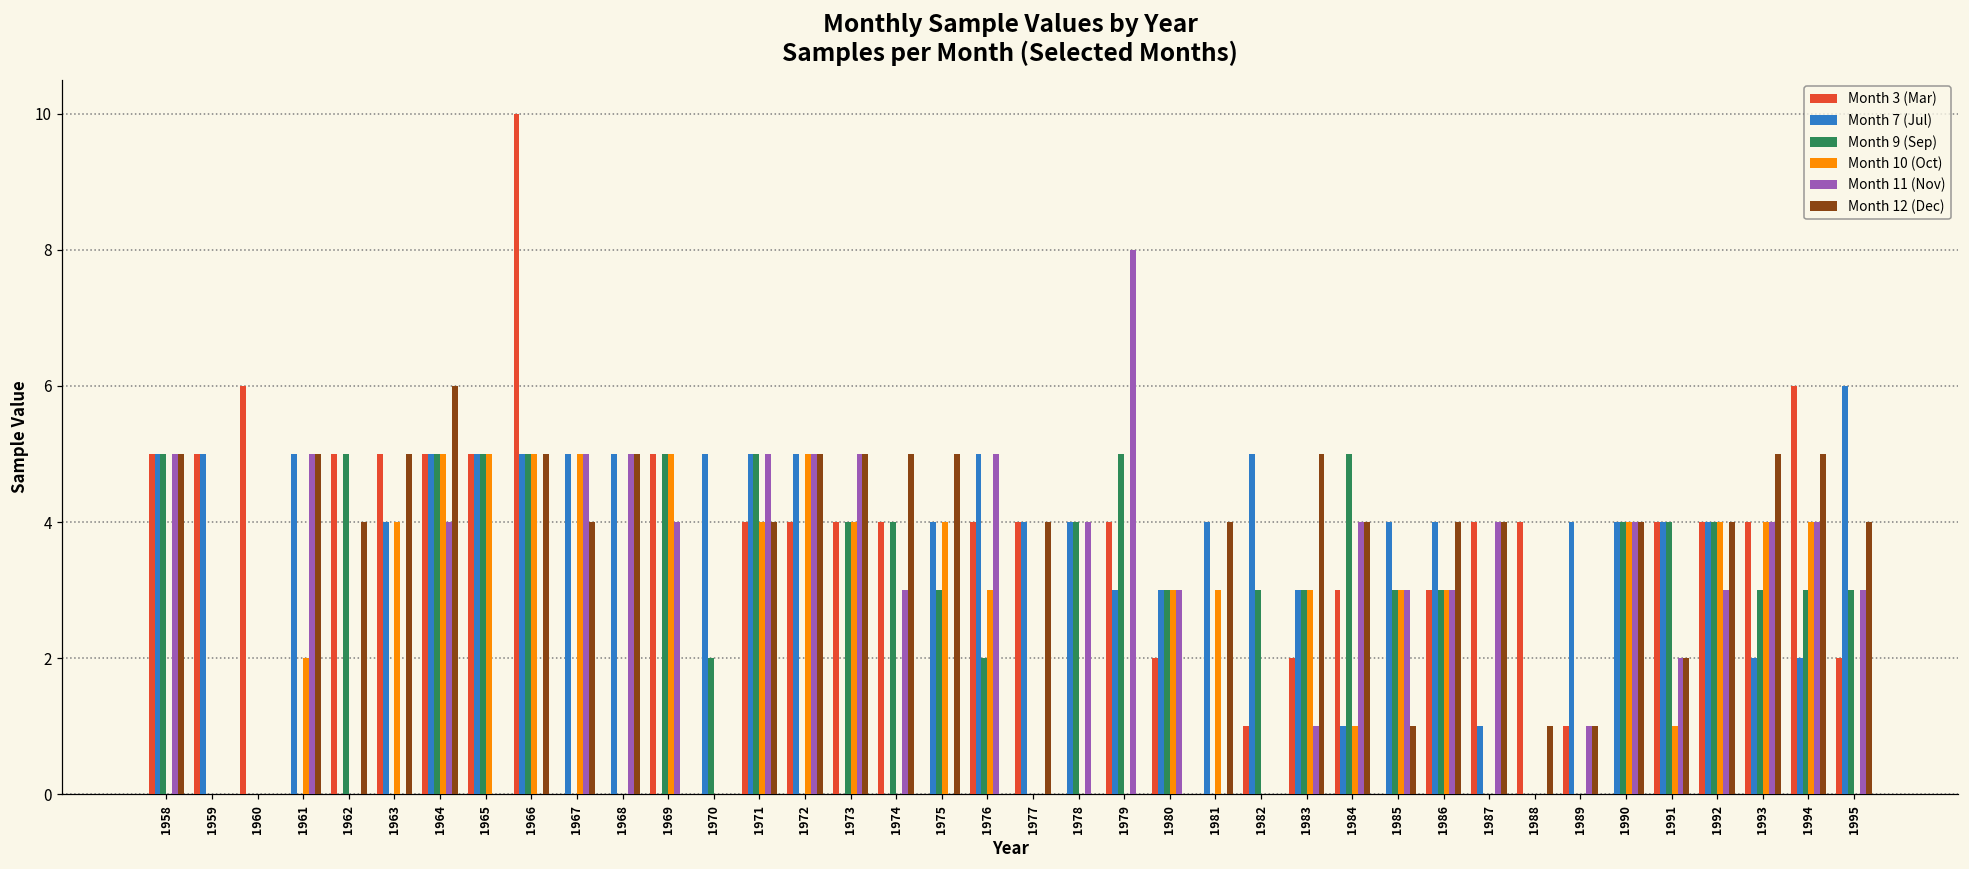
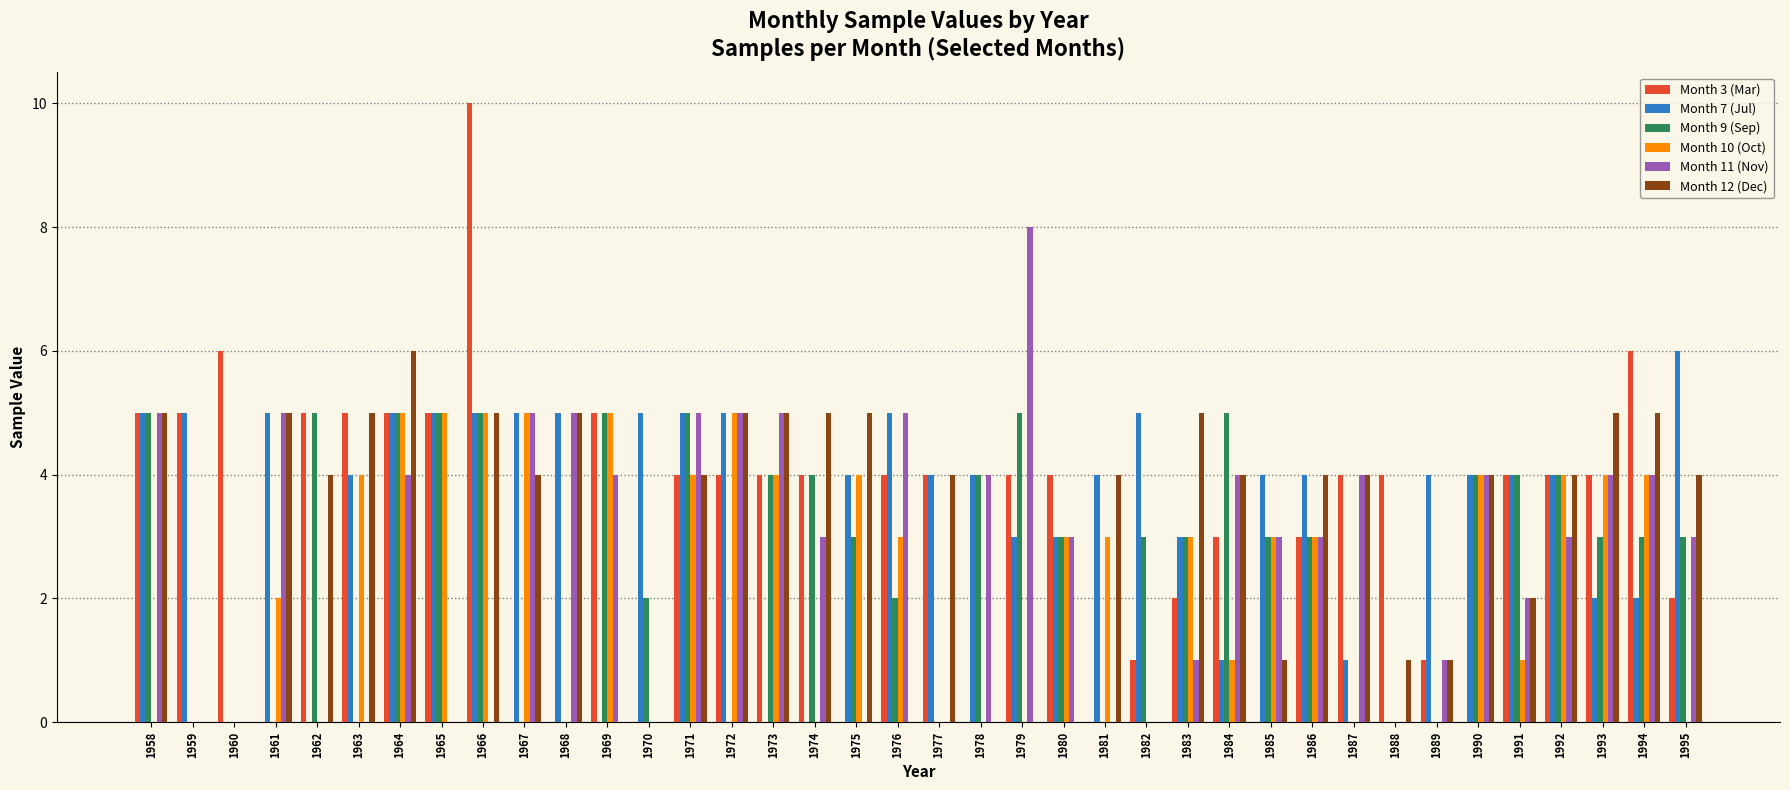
  {
    "Month 3 (Mar)": {
      "1958": 5,
      "1959": 5,
      "1960": 6,
      "1961": 0,
      "1962": 5,
      "1963": 5,
      "1964": 5,
      "1965": 5,
      "1966": 10,
      "1967": 0,
      "1968": 0,
      "1969": 5,
      "1970": 0,
      "1971": 4,
      "1972": 4,
      "1973": 4,
      "1974": 4,
      "1975": 0,
      "1976": 4,
      "1977": 4,
      "1978": 0,
      "1979": 4,
-     "1980": 2,
+     "1980": 4,
      "1981": 0,
      "1982": 1,
      "1983": 2,
      "1984": 3,
      "1985": 0,
      "1986": 3,
      "1987": 4,
      "1988": 4,
      "1989": 1,
      "1990": 0,
      "1991": 4,
      "1992": 4,
      "1993": 4,
      "1994": 6,
      "1995": 2
    }
  }
